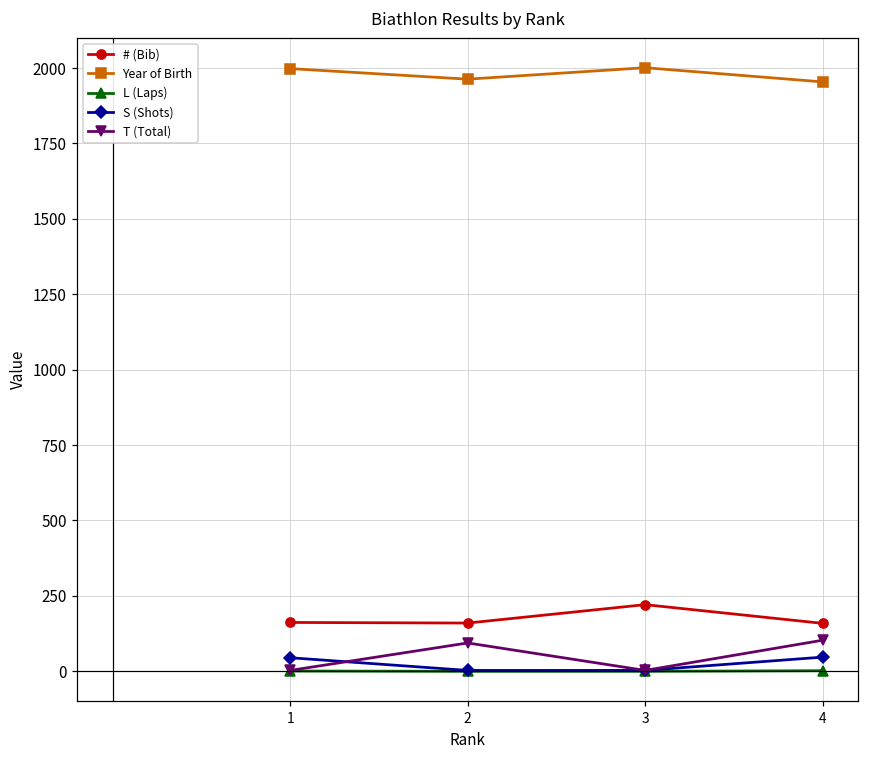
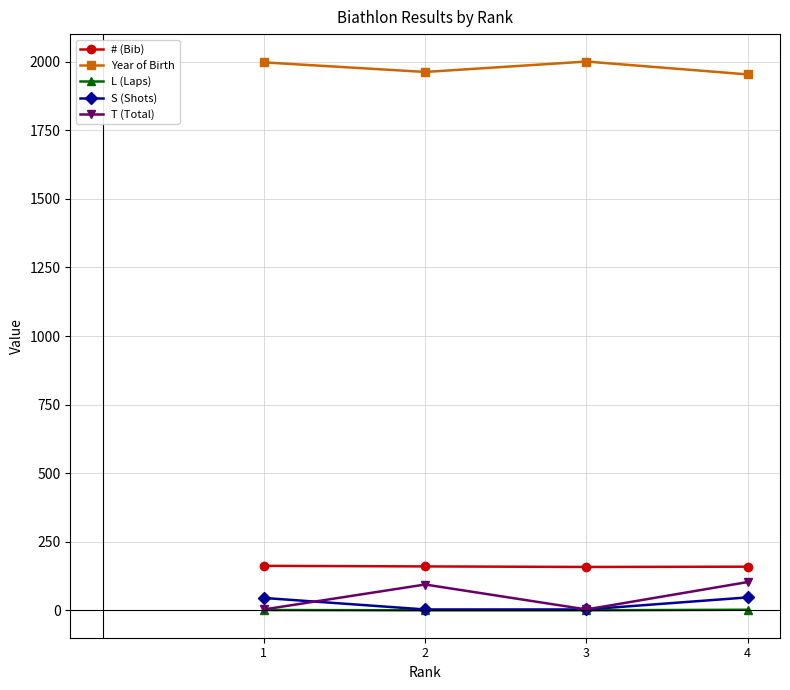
  {
    "# (Bib)": {
      "1": 160,
      "2": 160,
-     "3": 220,
+     "3": 160,
      "4": 160
    },
    "Year of Birth": {
      "1": 2000,
      "2": 1960,
      "3": 2000,
      "4": 1950
    },
    "L (Laps)": {
      "4": 0
    },
    "S (Shots)": {
      "1": 50,
      "4": 50
    },
    "T (Total)": {
      "2": 90,
      "4": 100
    }
  }
